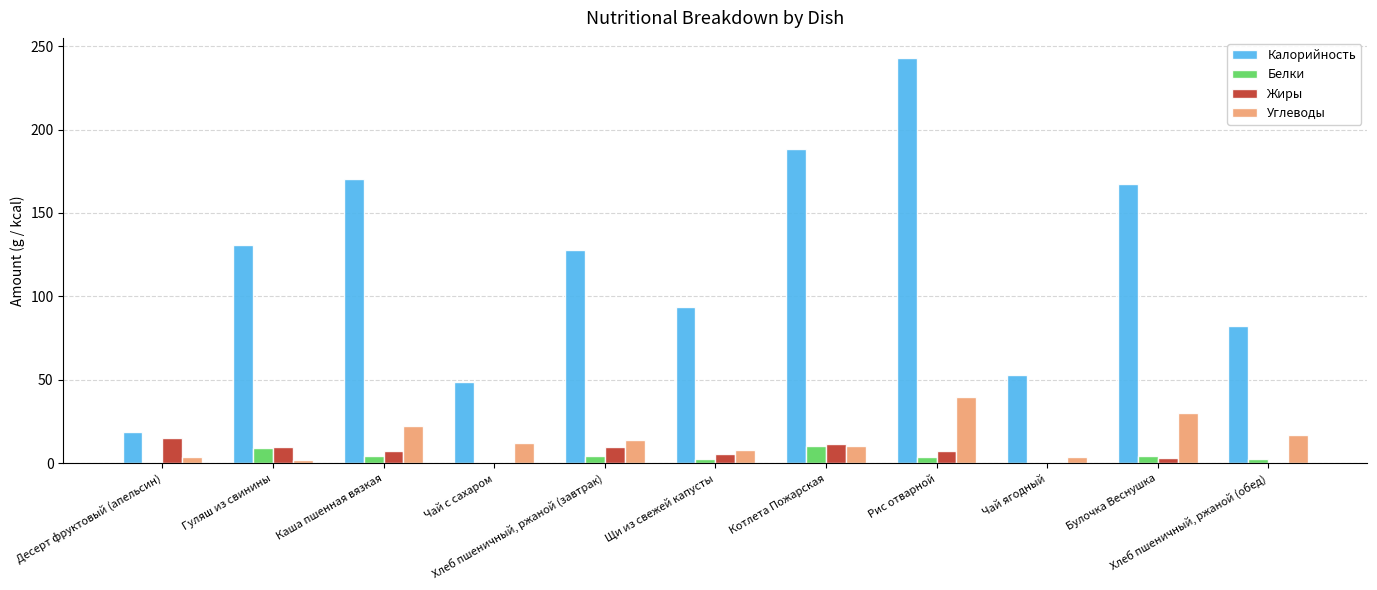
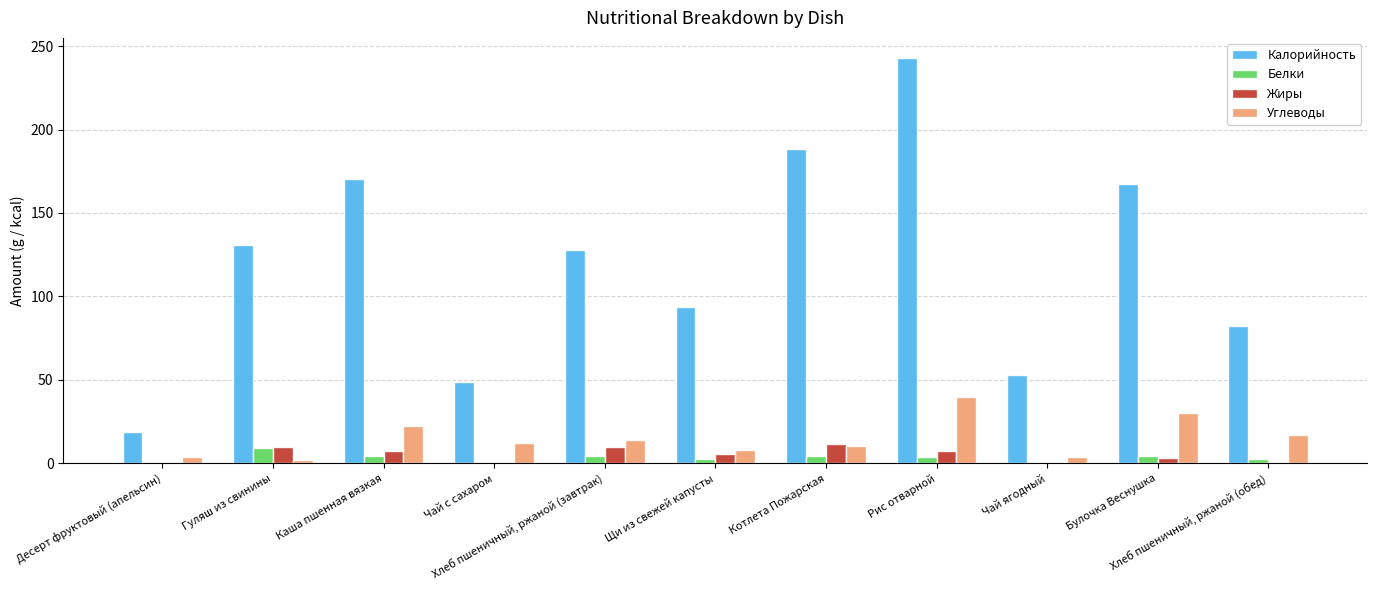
  {
    "Калорийность": {
      "Десерт фруктовый (апельсин)": 19,
      "Гуляш из свинины": 131,
      "Каша пшенная вязкая": 170,
      "Чай с сахаром": 49,
      "Хлеб пшеничный, ржаной (завтрак)": 128,
      "Щи из свежей капусты": 94,
      "Котлета Пожарская": 188,
      "Рис отварной": 243,
      "Чай ягодный": 53,
      "Булочка Веснушка": 167,
      "Хлеб пшеничный, ржаной (обед)": 82
    },
    "Белки": {
      "Гуляш из свинины": 9,
      "Каша пшенная вязкая": 4,
      "Хлеб пшеничный, ржаной (завтрак)": 5,
      "Щи из свежей капусты": 3,
-     "Котлета Пожарская": 11,
+     "Котлета Пожарская": 5,
      "Рис отварной": 4,
      "Булочка Веснушка": 4,
      "Хлеб пшеничный, ржаной (обед)": 3
    },
    "Жиры": {
-     "Десерт фруктовый (апельсин)": 15,
+     "Десерт фруктовый (апельсин)": 0,
      "Гуляш из свинины": 10,
      "Каша пшенная вязкая": 7,
      "Хлеб пшеничный, ржаной (завтрак)": 10,
      "Щи из свежей капусты": 6,
      "Котлета Пожарская": 12,
      "Рис отварной": 8,
      "Булочка Веснушка": 3
    },
    "Углеводы": {
      "Десерт фруктовый (апельсин)": 4,
      "Гуляш из свинины": 2,
      "Каша пшенная вязкая": 23,
      "Чай с сахаром": 12,
      "Хлеб пшеничный, ржаной (завтрак)": 14,
      "Щи из свежей капусты": 8,
      "Котлета Пожарская": 10,
      "Рис отварной": 40,
      "Чай ягодный": 4,
      "Булочка Веснушка": 30,
      "Хлеб пшеничный, ржаной (обед)": 17
    }
  }
